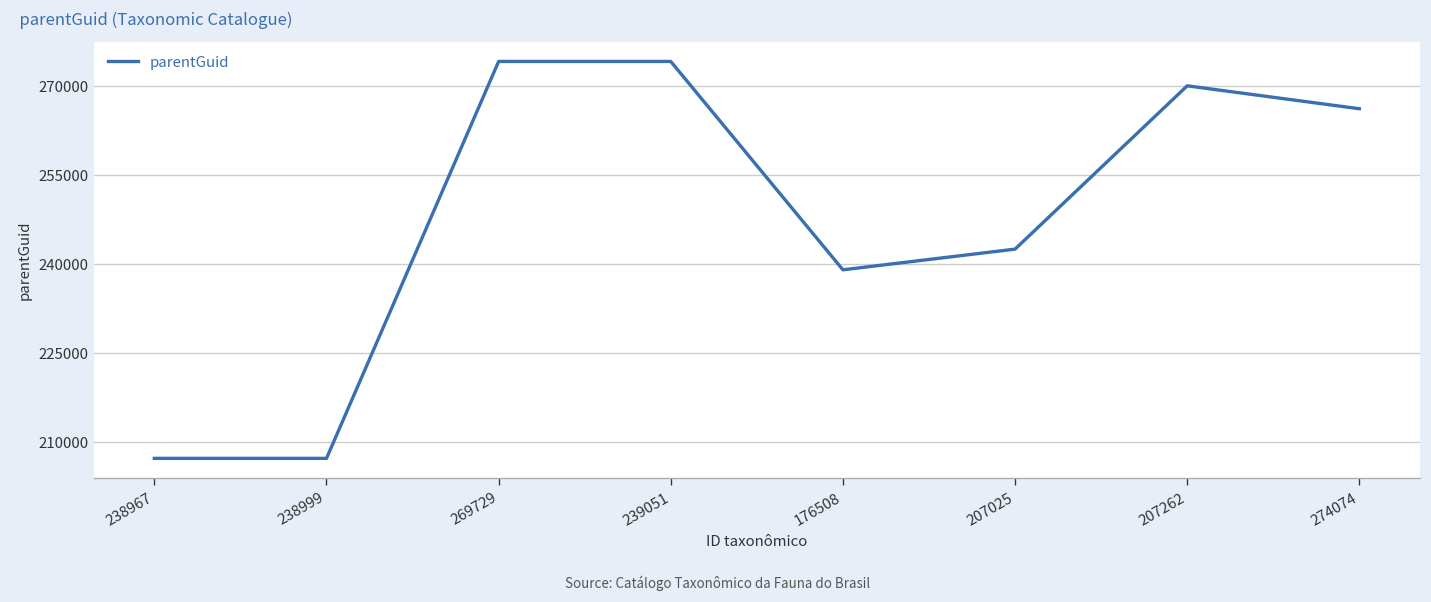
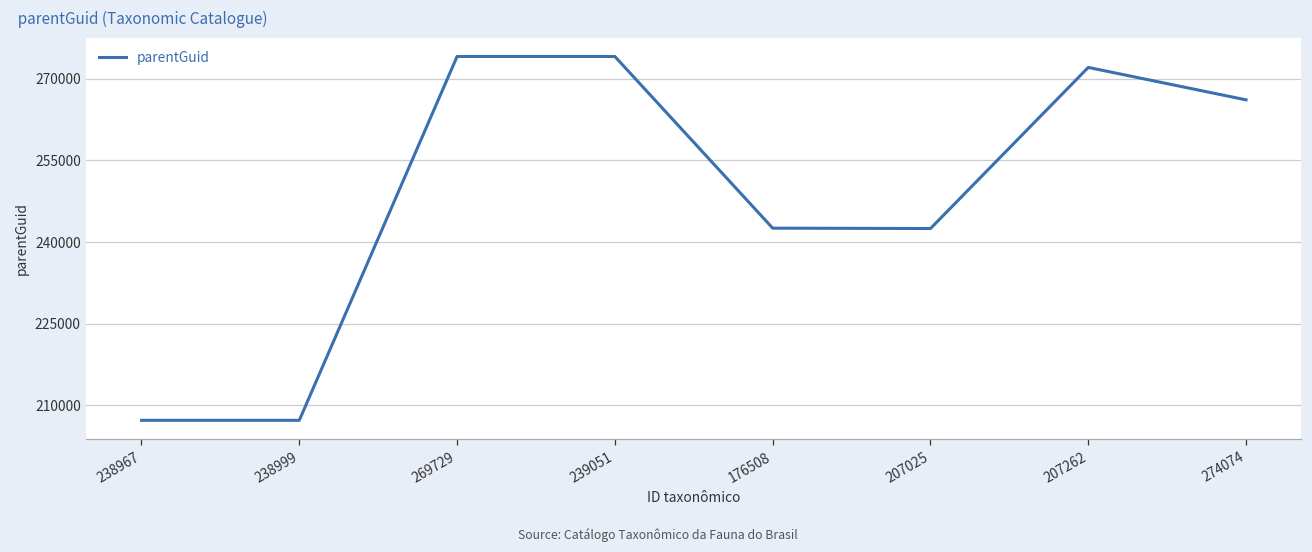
  {
    "238967": 207000,
    "238999": 207000,
    "269729": 274000,
    "239051": 274000,
-   "176508": 239000,
+   "176508": 243000,
    "207025": 242000,
-   "207262": 270000,
+   "207262": 272000,
    "274074": 266000
  }
